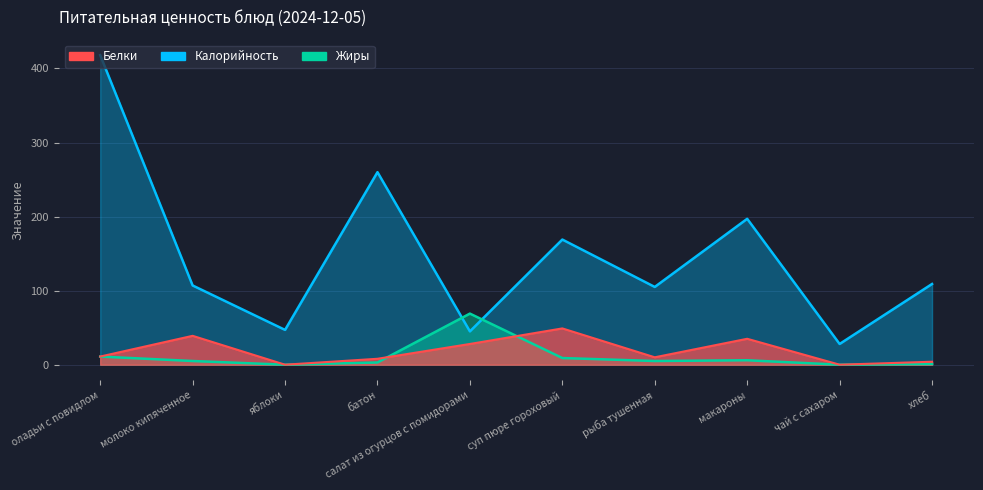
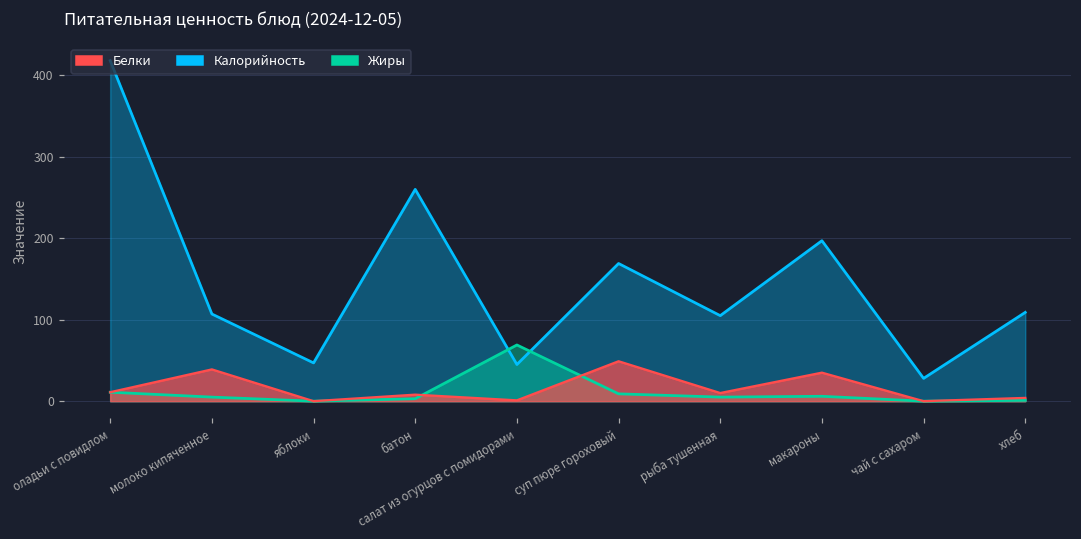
  {
    "Белки": {
      "молоко кипяченное": 40,
      "батон": 10,
-     "салат из огурцов с помидорами": 30,
+     "салат из огурцов с помидорами": 0,
      "суп пюре гороховый": 50,
      "рыба тушенная": 10,
      "макароны": 40
    }
  }
